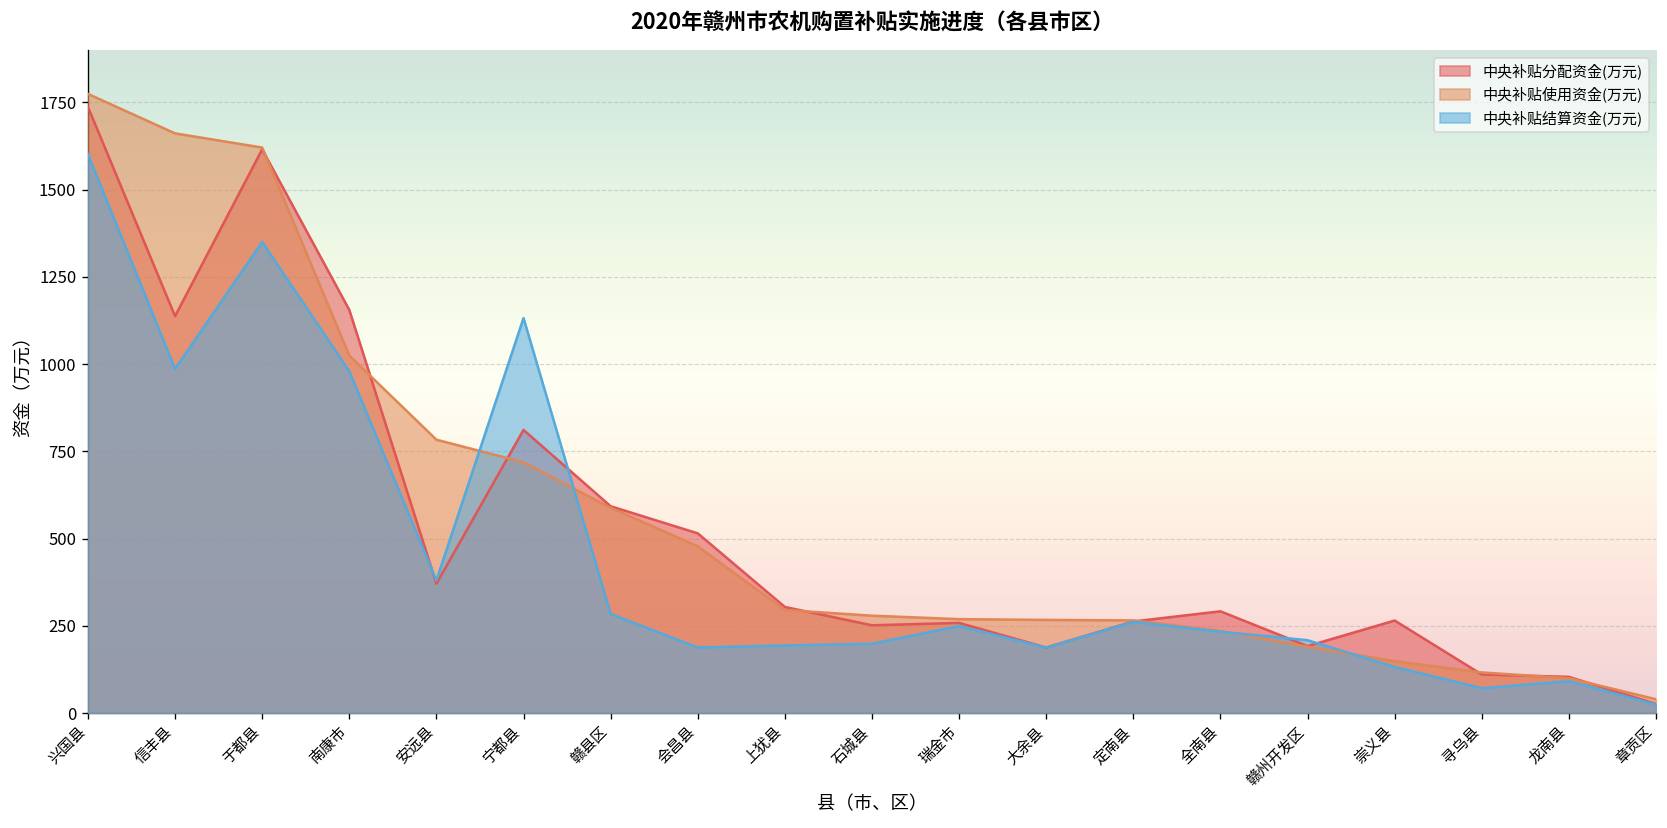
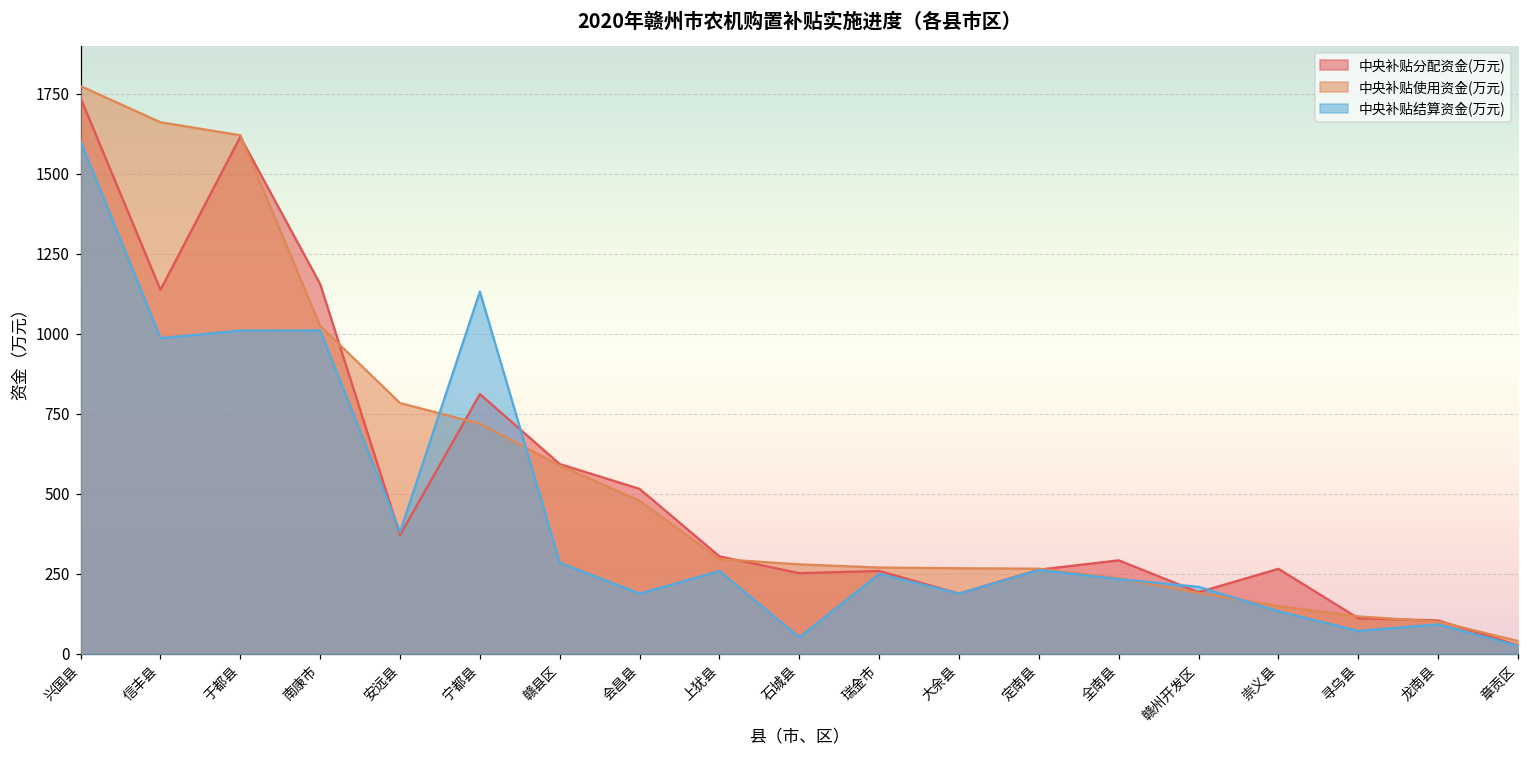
  {
    "中央补贴结算资金(万元)": {
      "兴国县": 1600,
      "信丰县": 990,
-     "于都县": 1350,
-     "南康市": 980,
+     "于都县": 1010,
+     "南康市": 1010,
      "安远县": 380,
      "宁都县": 1130,
      "赣县区": 280,
      "会昌县": 190,
-     "上犹县": 190,
-     "石城县": 200,
+     "上犹县": 260,
+     "石城县": 50,
      "瑞金市": 250,
      "赣州开发区": 210,
      "崇义县": 130,
      "寻乌县": 70
    }
  }
